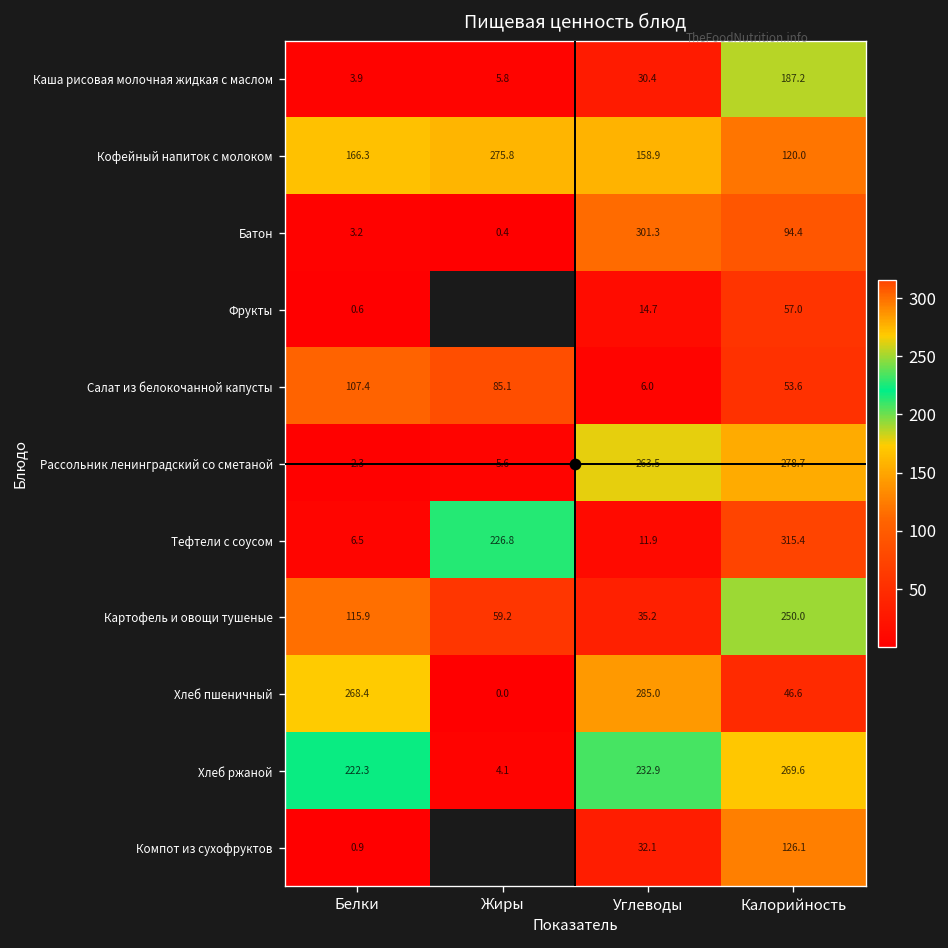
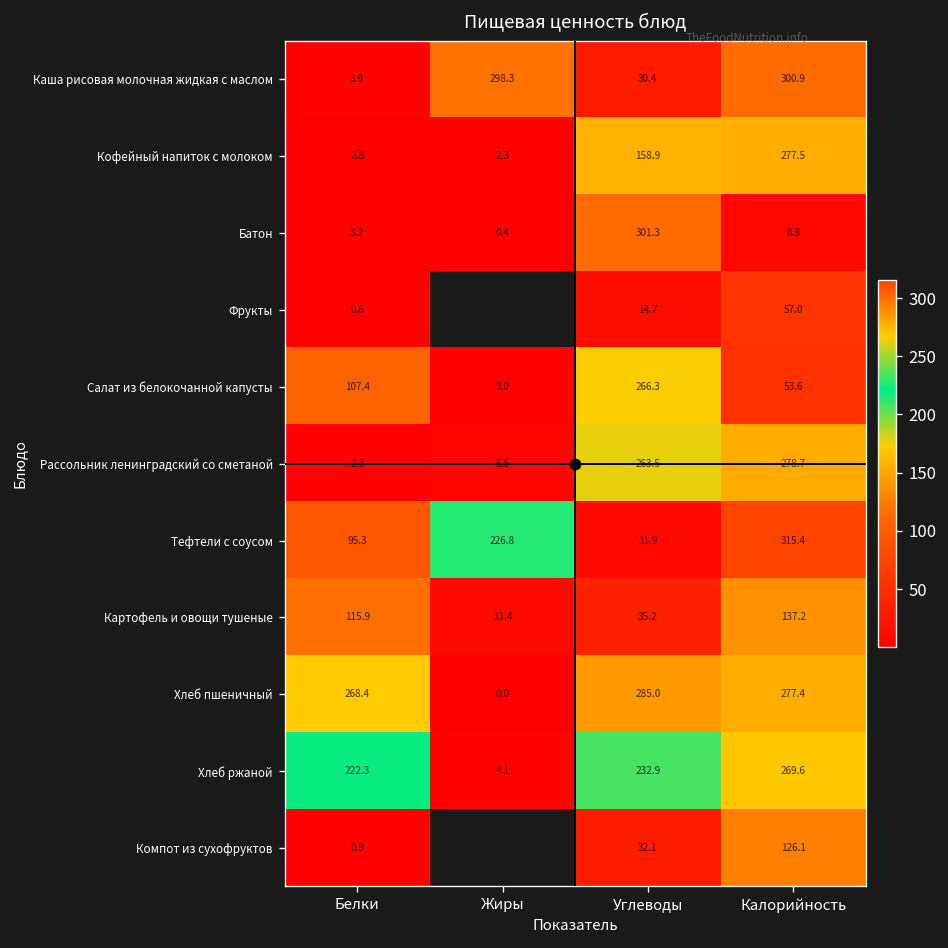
  {
    "Каша рисовая молочная жидкая с маслом": {
      "Белки": 3.9,
-     "Жиры": 5.8,
+     "Жиры": 298.3,
      "Углеводы": 30.4,
-     "Калорийность": 187.2
+     "Калорийность": 300.9
    },
    "Кофейный напиток с молоком": {
-     "Белки": 166.3,
-     "Жиры": 275.8,
+     "Белки": 2.8,
+     "Жиры": 2.3,
      "Углеводы": 158.9,
-     "Калорийность": 120.0
+     "Калорийность": 277.5
    },
    "Батон": {
      "Белки": 3.2,
      "Жиры": 0.4,
      "Углеводы": 301.3,
-     "Калорийность": 94.4
+     "Калорийность": 8.8
    },
    "Фрукты": {
      "Белки": 0.6,
      "Углеводы": 14.7,
      "Калорийность": 57.0
    },
    "Салат из белокочанной капусты": {
      "Белки": 107.4,
-     "Жиры": 85.1,
-     "Углеводы": 6.0,
+     "Жиры": 3.0,
+     "Углеводы": 266.3,
      "Калорийность": 53.6
    },
    "Рассольник ленинградский со сметаной": {
      "Белки": 2.3,
      "Жиры": 5.6,
      "Углеводы": 263.5,
      "Калорийность": 278.7
    },
    "Тефтели с соусом": {
-     "Белки": 6.5,
+     "Белки": 95.3,
      "Жиры": 226.8,
      "Углеводы": 11.9,
      "Калорийность": 315.4
    },
    "Картофель и овощи тушеные": {
      "Белки": 115.9,
-     "Жиры": 59.2,
+     "Жиры": 11.4,
      "Углеводы": 35.2,
-     "Калорийность": 250.0
+     "Калорийность": 137.2
    },
    "Хлеб пшеничный": {
      "Белки": 268.4,
      "Жиры": 0.0,
      "Углеводы": 285.0,
-     "Калорийность": 46.6
+     "Калорийность": 277.4
    },
    "Хлеб ржаной": {
      "Белки": 222.3,
      "Жиры": 4.1,
      "Углеводы": 232.9,
      "Калорийность": 269.6
    },
    "Компот из сухофруктов": {
      "Белки": 0.9,
      "Углеводы": 32.1,
      "Калорийность": 126.1
    }
  }
